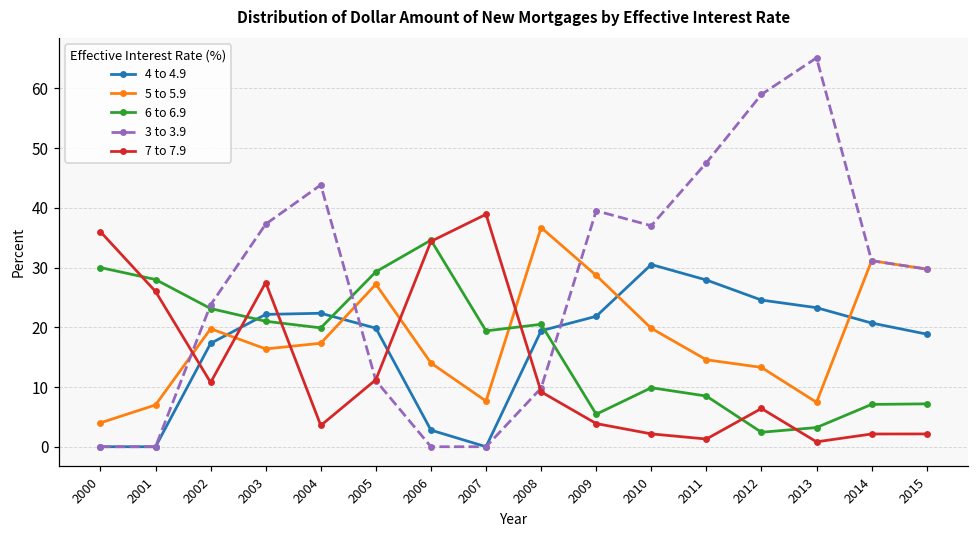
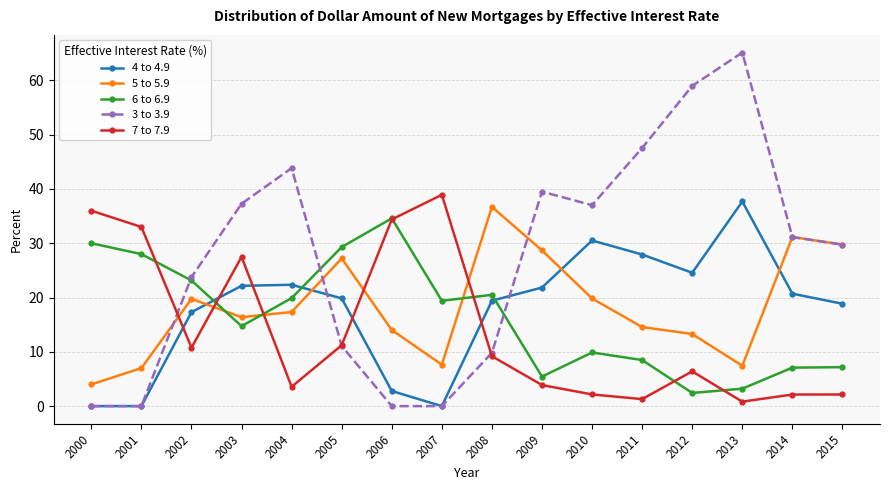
  {
    "4 to 4.9": {
      "2002": 17,
      "2003": 22,
      "2004": 22,
      "2005": 20,
      "2006": 3,
      "2008": 19,
      "2009": 22,
      "2010": 31,
      "2011": 28,
      "2012": 25,
-     "2013": 23,
+     "2013": 38,
      "2014": 21,
      "2015": 19
    },
    "5 to 5.9": {
      "2000": 4,
      "2001": 7,
      "2002": 20,
      "2003": 16,
      "2004": 17,
      "2005": 27,
      "2006": 14,
      "2007": 8,
      "2008": 37,
      "2009": 29,
      "2010": 20,
      "2011": 15,
      "2012": 13,
      "2013": 7
    },
    "6 to 6.9": {
      "2000": 30,
      "2001": 28,
      "2002": 23,
-     "2003": 21,
+     "2003": 15,
      "2004": 20,
      "2005": 29,
      "2007": 19,
      "2008": 21,
      "2009": 5,
      "2010": 10,
      "2011": 8,
      "2012": 2,
      "2013": 3,
      "2014": 7,
      "2015": 7
    },
    "3 to 3.9": {
      "2002": 24,
      "2003": 37,
      "2004": 44,
      "2006": 0,
      "2008": 10,
      "2009": 40,
      "2010": 37,
      "2011": 48,
      "2012": 59,
      "2013": 65
    },
    "7 to 7.9": {
      "2000": 36,
-     "2001": 26,
+     "2001": 33,
      "2002": 11,
      "2003": 27,
      "2004": 4,
      "2007": 39,
      "2008": 9,
      "2009": 4,
      "2010": 2,
      "2011": 1,
      "2012": 6,
      "2013": 1,
      "2014": 2,
      "2015": 2
    }
  }
